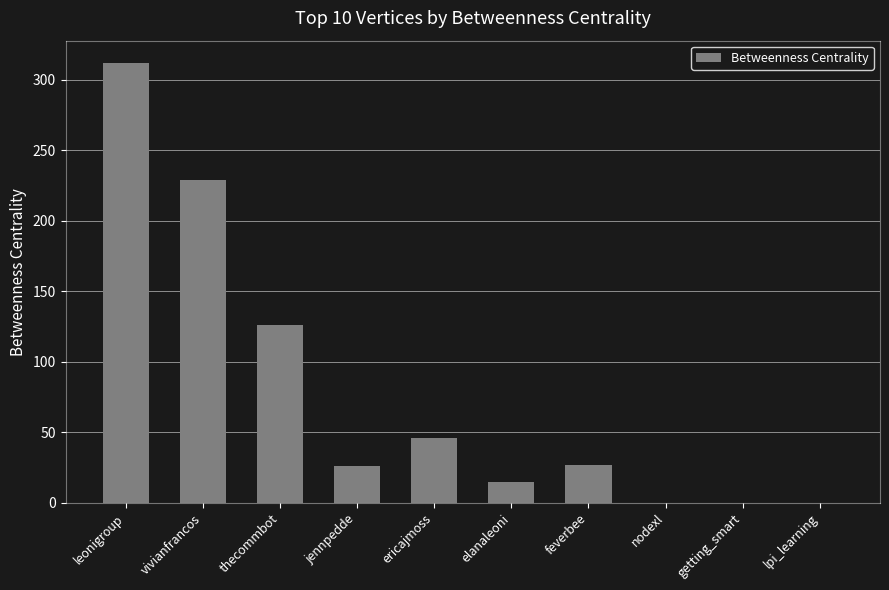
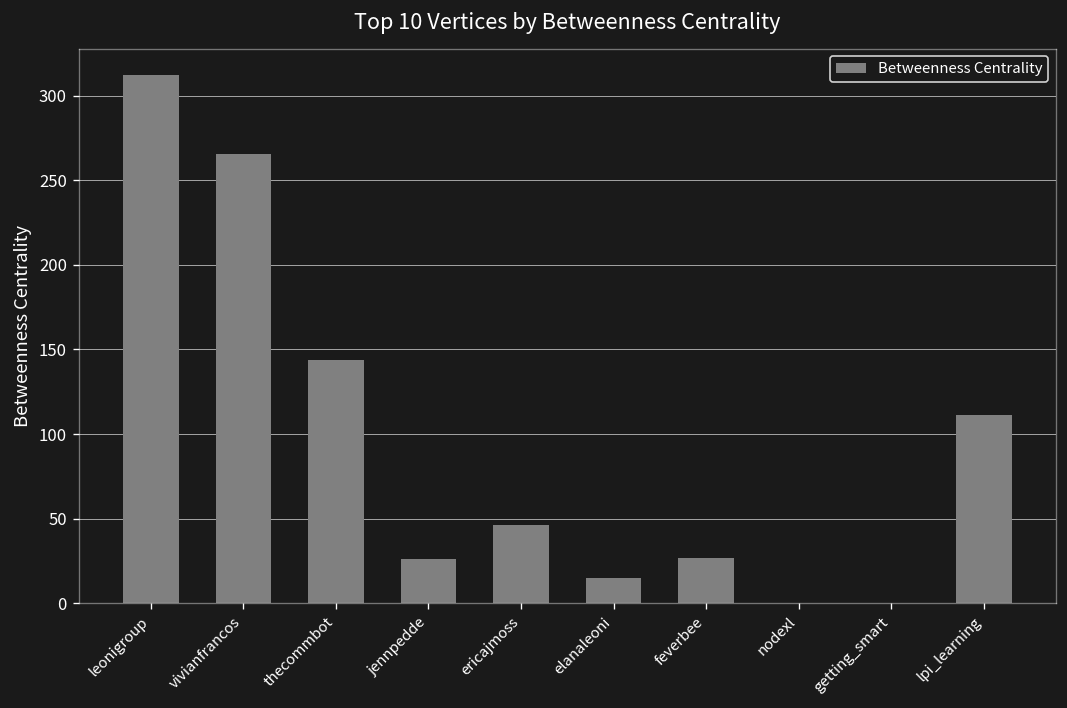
  {
    "leonigroup": 312,
-   "vivianfrancos": 228,
-   "thecommbot": 126,
+   "vivianfrancos": 266,
+   "thecommbot": 144,
    "jennpedde": 26,
    "ericajmoss": 46,
    "elanaleoni": 15,
    "feverbee": 27,
    "nodexl": 0,
    "getting_smart": 0,
-   "lpi_learning": 0
+   "lpi_learning": 111
  }
